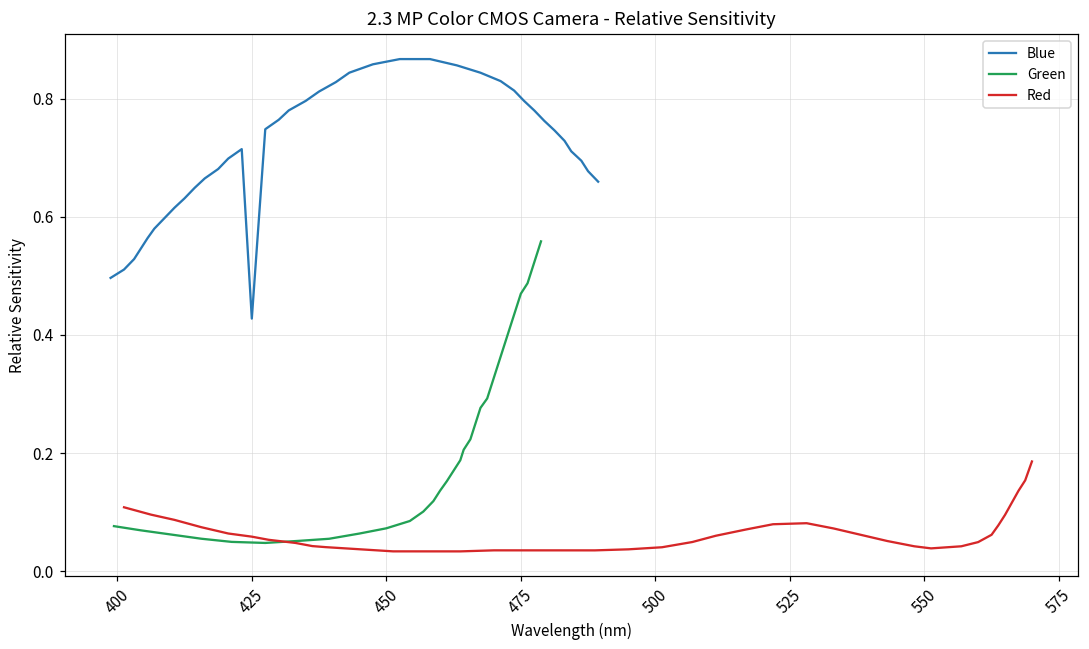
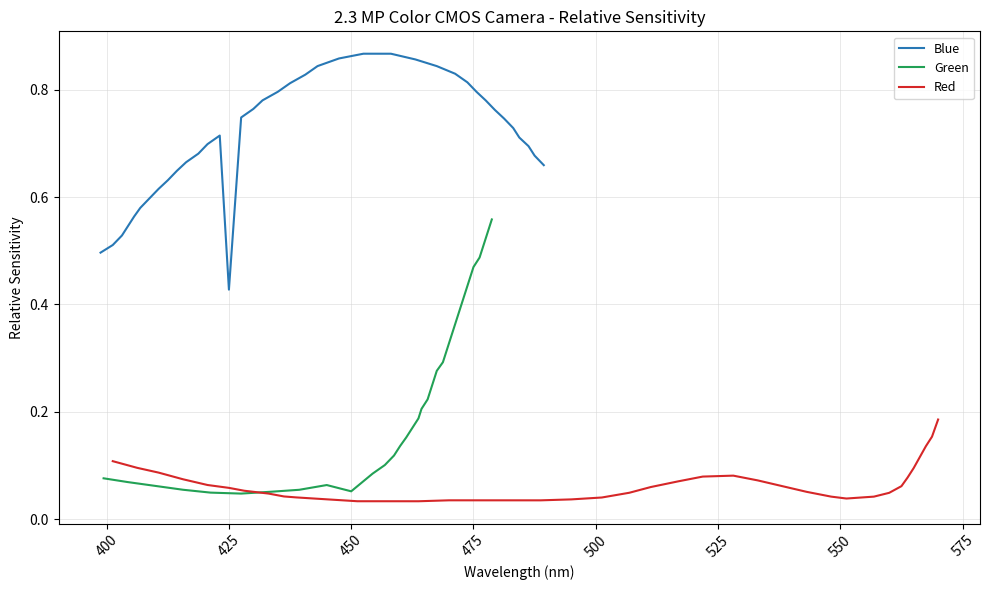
  {
    "Blue": {
      "425": 0.43
    },
    "Green": {
-     "450": 0.07,
+     "450": 0.05,
      "475": 0.47
    },
    "Red": {
      "425": 0.06
    }
  }
